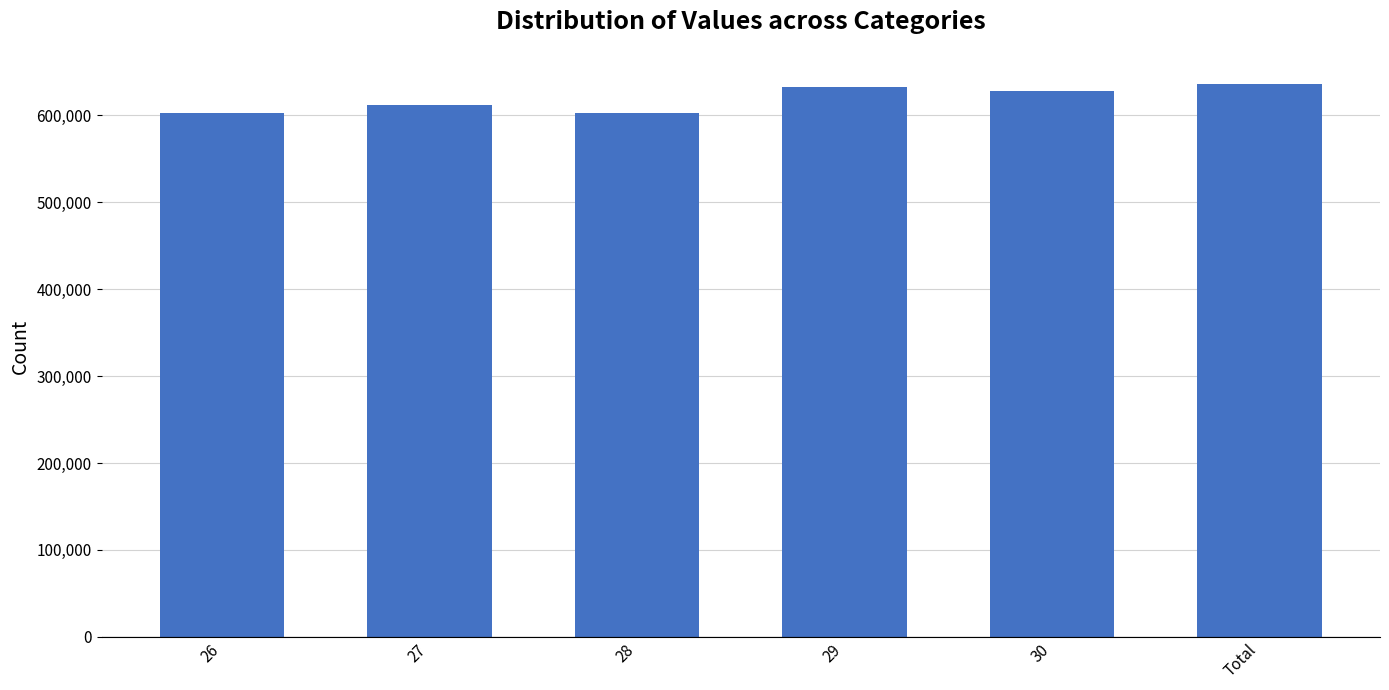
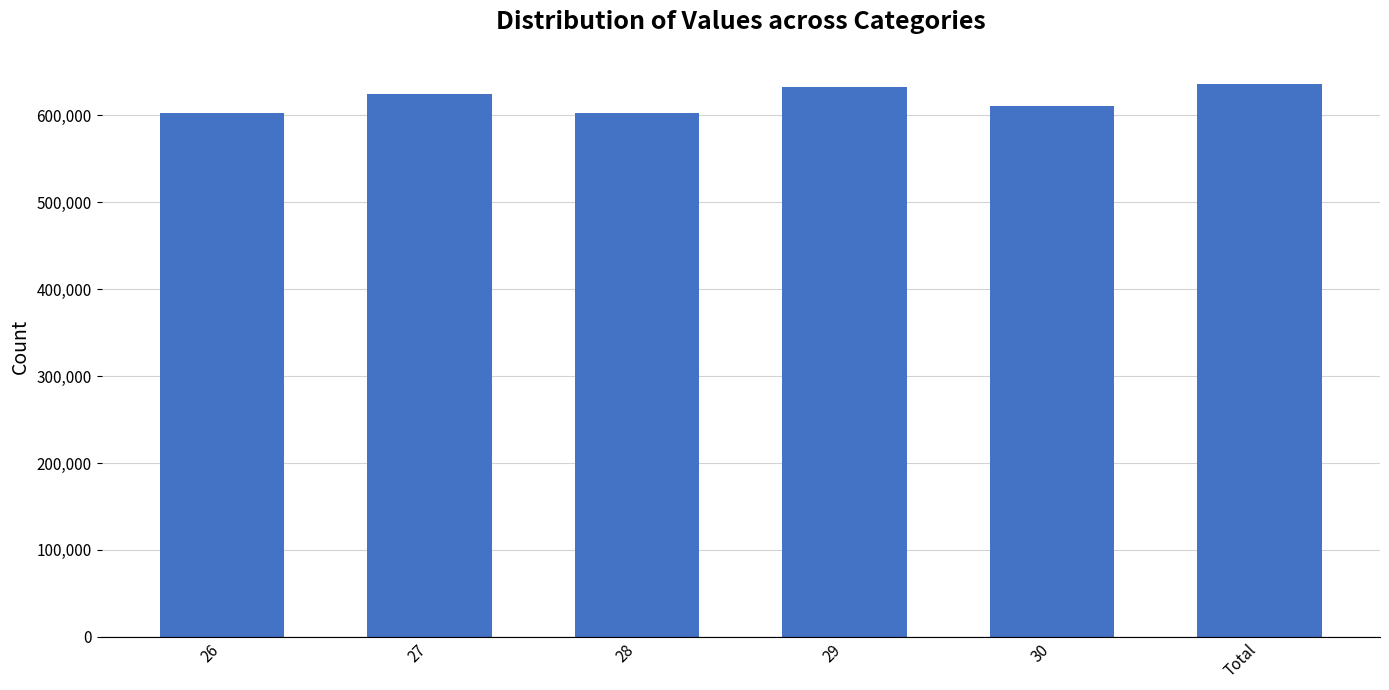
  {
    "26": "600,000",
-   "27": "610,000",
+   "27": "620,000",
    "28": "600,000",
    "29": "630,000",
-   "30": "630,000",
+   "30": "610,000",
    "Total": "640,000"
  }
